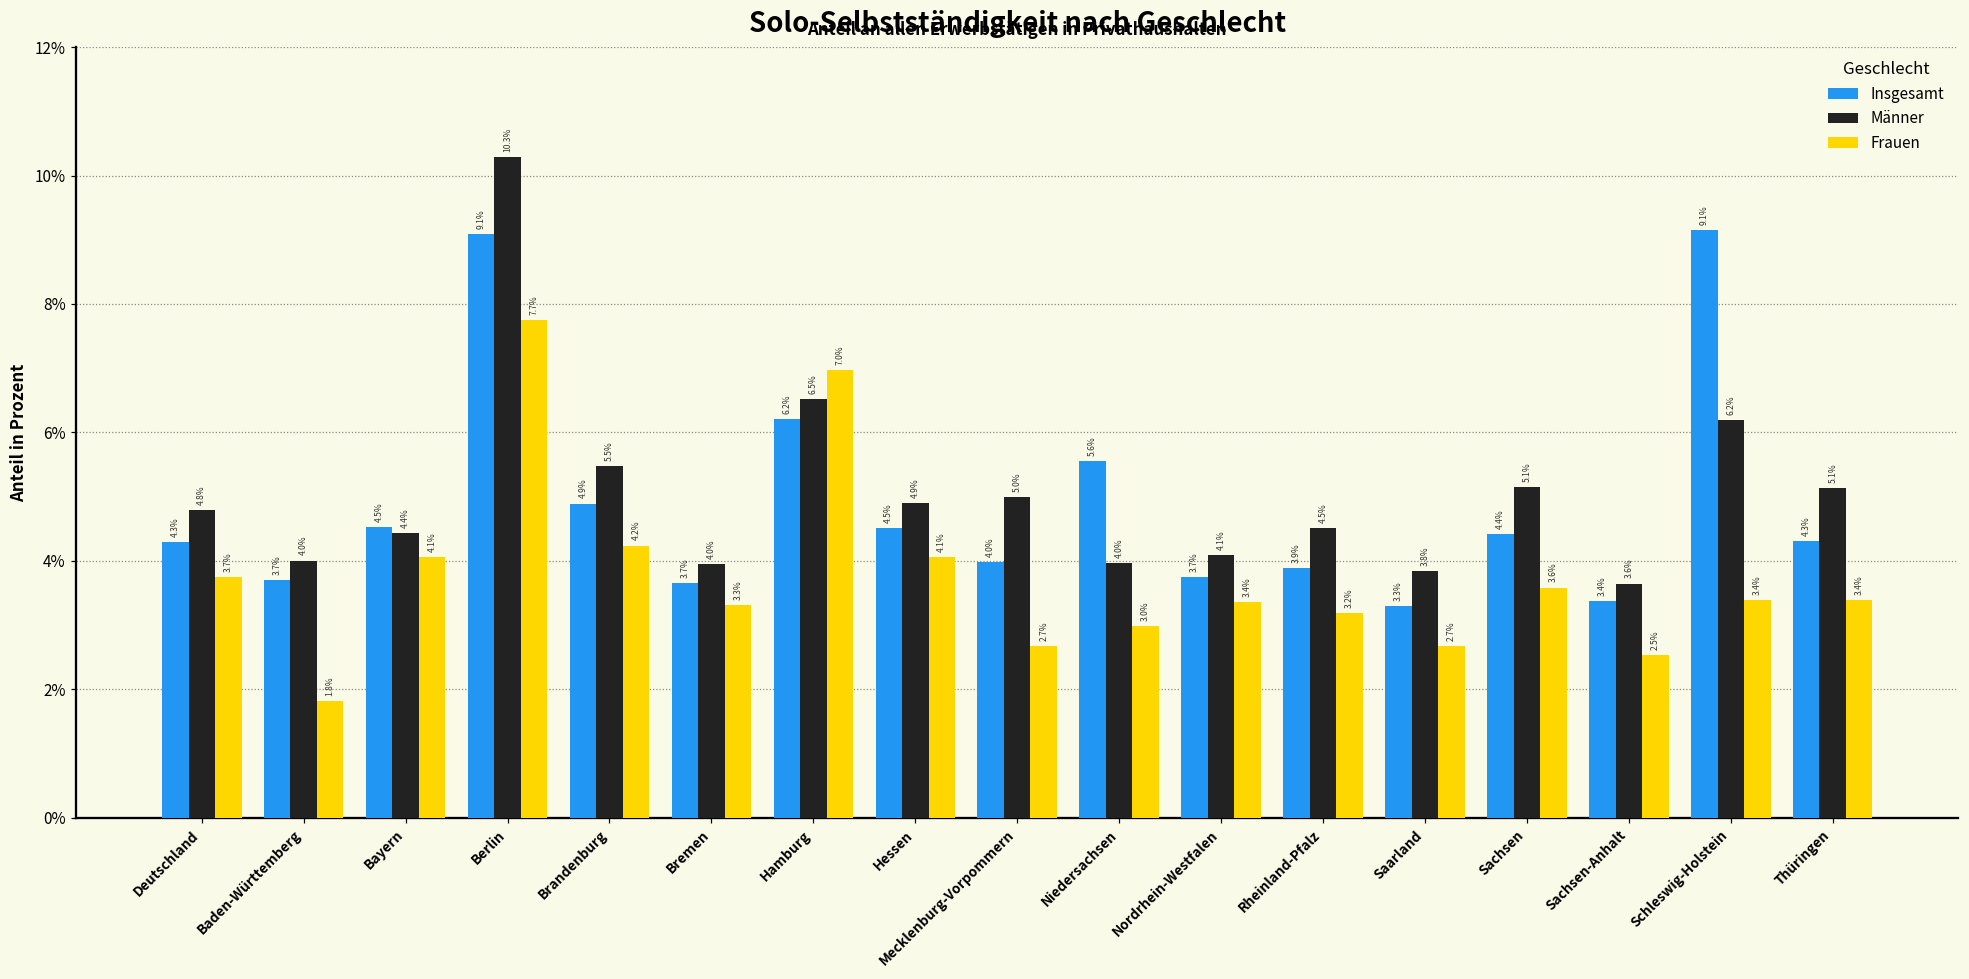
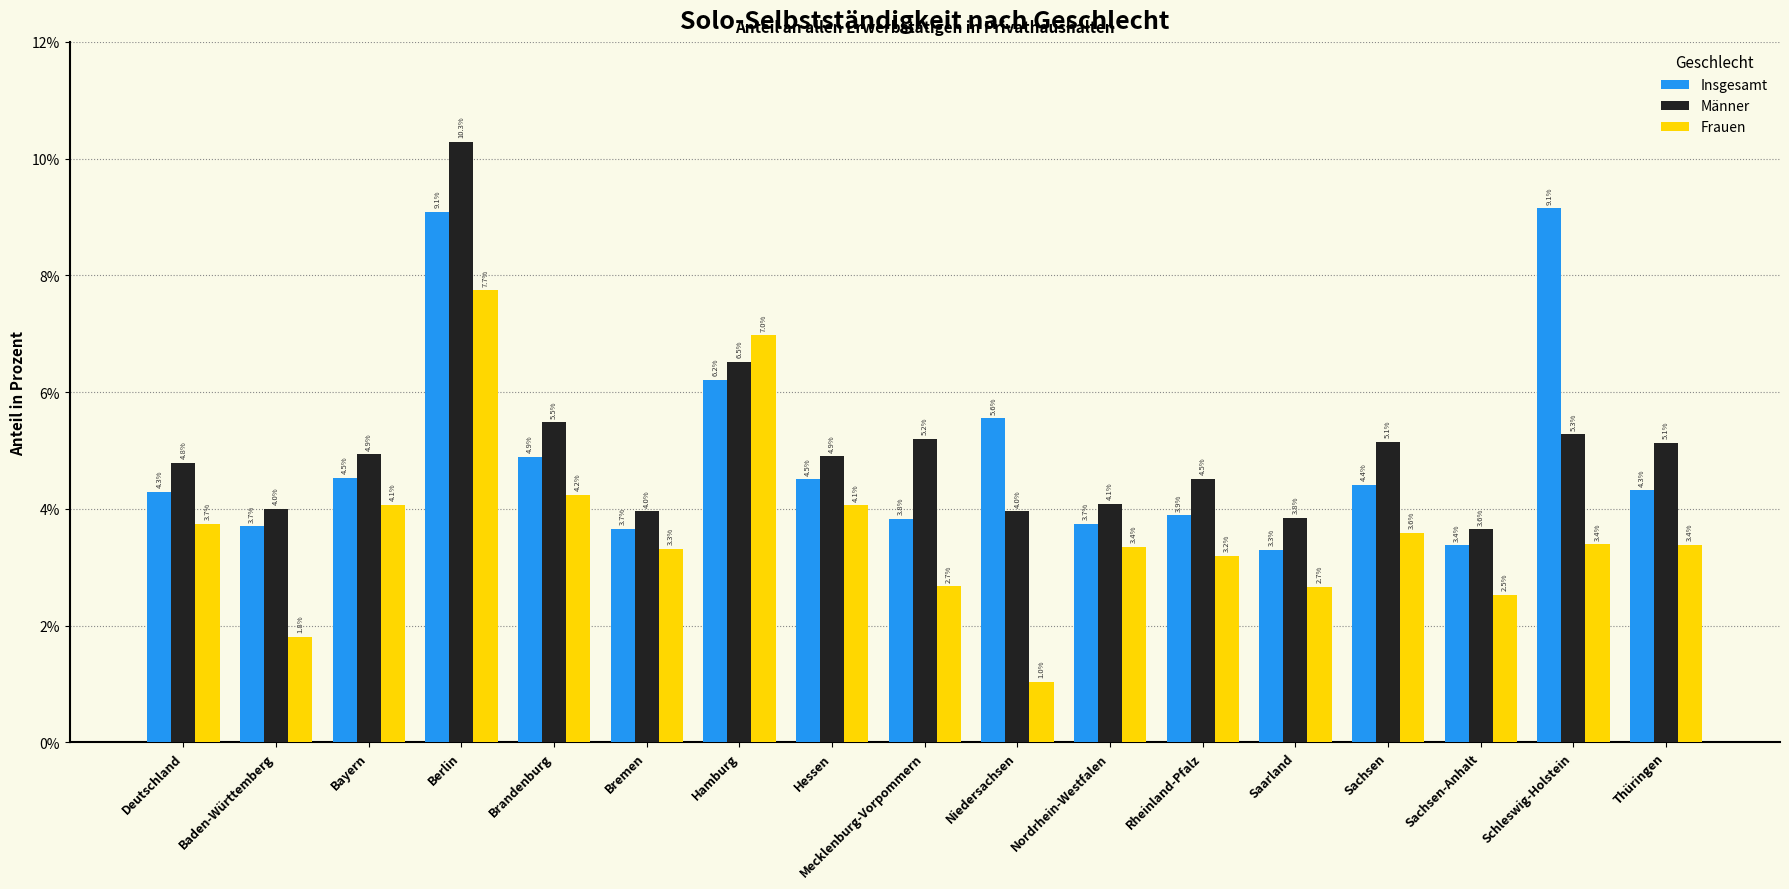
  {
    "Insgesamt": {
      "Deutschland": "4.3%",
      "Baden-Württemberg": "3.7%",
      "Bayern": "4.5%",
      "Berlin": "9.1%",
      "Brandenburg": "4.9%",
      "Bremen": "3.7%",
      "Hamburg": "6.2%",
      "Hessen": "4.5%",
-     "Mecklenburg-Vorpommern": "4.0%",
+     "Mecklenburg-Vorpommern": "3.8%",
      "Niedersachsen": "5.6%",
      "Nordrhein-Westfalen": "3.7%",
      "Rheinland-Pfalz": "3.9%",
      "Saarland": "3.3%",
      "Sachsen": "4.4%",
      "Sachsen-Anhalt": "3.4%",
      "Schleswig-Holstein": "9.1%",
      "Thüringen": "4.3%"
    },
    "Männer": {
      "Deutschland": "4.8%",
      "Baden-Württemberg": "4.0%",
-     "Bayern": "4.4%",
+     "Bayern": "4.9%",
      "Berlin": "10.3%",
      "Brandenburg": "5.5%",
      "Bremen": "4.0%",
      "Hamburg": "6.5%",
      "Hessen": "4.9%",
-     "Mecklenburg-Vorpommern": "5.0%",
+     "Mecklenburg-Vorpommern": "5.2%",
      "Niedersachsen": "4.0%",
      "Nordrhein-Westfalen": "4.1%",
      "Rheinland-Pfalz": "4.5%",
      "Saarland": "3.8%",
      "Sachsen": "5.1%",
      "Sachsen-Anhalt": "3.6%",
-     "Schleswig-Holstein": "6.2%",
+     "Schleswig-Holstein": "5.3%",
      "Thüringen": "5.1%"
    },
    "Frauen": {
      "Deutschland": "3.7%",
      "Baden-Württemberg": "1.8%",
      "Bayern": "4.1%",
      "Berlin": "7.7%",
      "Brandenburg": "4.2%",
      "Bremen": "3.3%",
      "Hamburg": "7.0%",
      "Hessen": "4.1%",
      "Mecklenburg-Vorpommern": "2.7%",
-     "Niedersachsen": "3.0%",
+     "Niedersachsen": "1.0%",
      "Nordrhein-Westfalen": "3.4%",
      "Rheinland-Pfalz": "3.2%",
      "Saarland": "2.7%",
      "Sachsen": "3.6%",
      "Sachsen-Anhalt": "2.5%",
      "Schleswig-Holstein": "3.4%",
      "Thüringen": "3.4%"
    }
  }
